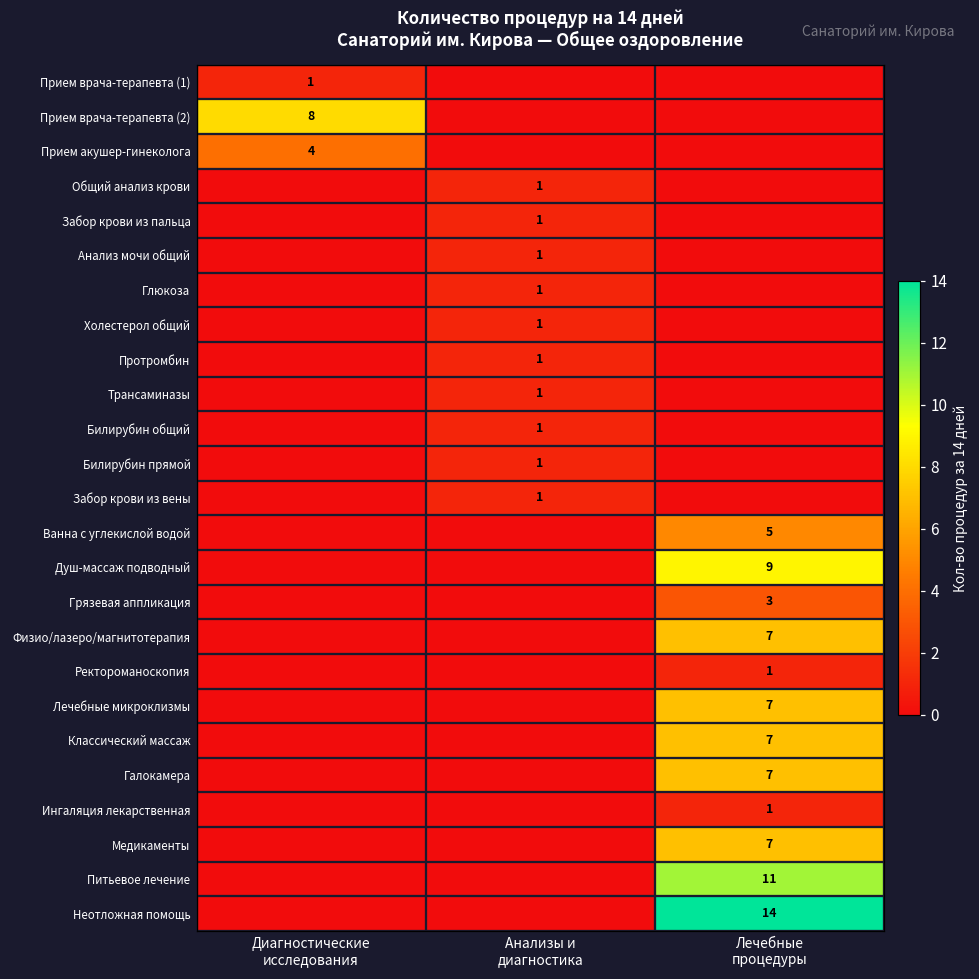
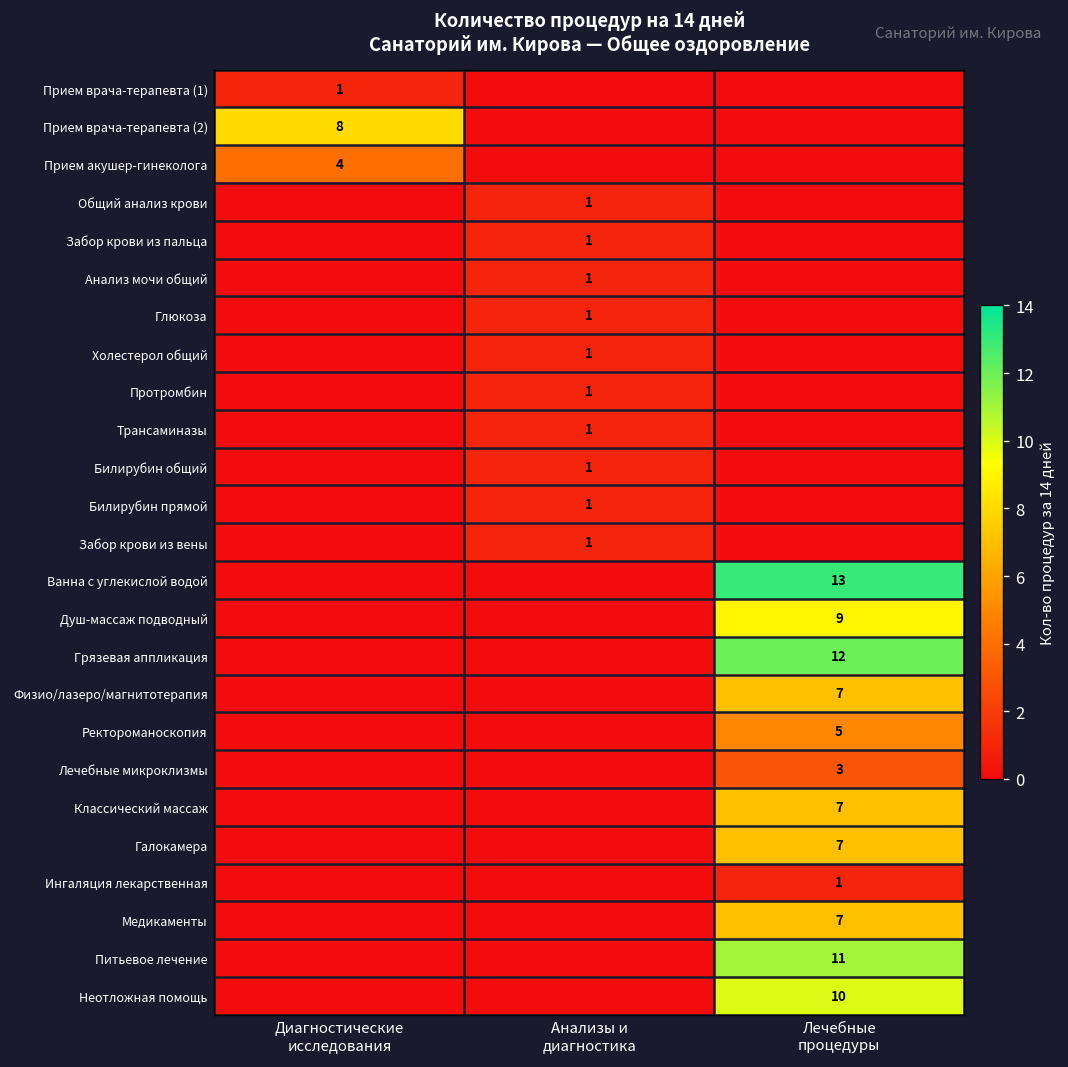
  {
    "Прием врача-терапевта (1)": {
      "Диагностические исследования": 1
    },
    "Прием врача-терапевта (2)": {
      "Диагностические исследования": 8
    },
    "Прием акушер-гинеколога": {
      "Диагностические исследования": 4
    },
    "Общий анализ крови": {
      "Анализы и диагностика": 1
    },
    "Забор крови из пальца": {
      "Анализы и диагностика": 1
    },
    "Анализ мочи общий": {
      "Анализы и диагностика": 1
    },
    "Глюкоза": {
      "Анализы и диагностика": 1
    },
    "Холестерол общий": {
      "Анализы и диагностика": 1
    },
    "Протромбин": {
      "Анализы и диагностика": 1
    },
    "Трансаминазы": {
      "Анализы и диагностика": 1
    },
    "Билирубин общий": {
      "Анализы и диагностика": 1
    },
    "Билирубин прямой": {
      "Анализы и диагностика": 1
    },
    "Забор крови из вены": {
      "Анализы и диагностика": 1
    },
    "Ванна с углекислой водой": {
-     "Лечебные процедуры": 5
+     "Лечебные процедуры": 13
    },
    "Душ-массаж подводный": {
      "Лечебные процедуры": 9
    },
    "Грязевая аппликация": {
-     "Лечебные процедуры": 3
+     "Лечебные процедуры": 12
    },
    "Физио/лазеро/магнитотерапия": {
      "Лечебные процедуры": 7
    },
    "Ректороманоскопия": {
-     "Лечебные процедуры": 1
+     "Лечебные процедуры": 5
    },
    "Лечебные микроклизмы": {
-     "Лечебные процедуры": 7
+     "Лечебные процедуры": 3
    },
    "Классический массаж": {
      "Лечебные процедуры": 7
    },
    "Галокамера": {
      "Лечебные процедуры": 7
    },
    "Ингаляция лекарственная": {
      "Лечебные процедуры": 1
    },
    "Медикаменты": {
      "Лечебные процедуры": 7
    },
    "Питьевое лечение": {
      "Лечебные процедуры": 11
    },
    "Неотложная помощь": {
-     "Лечебные процедуры": 14
+     "Лечебные процедуры": 10
    }
  }
